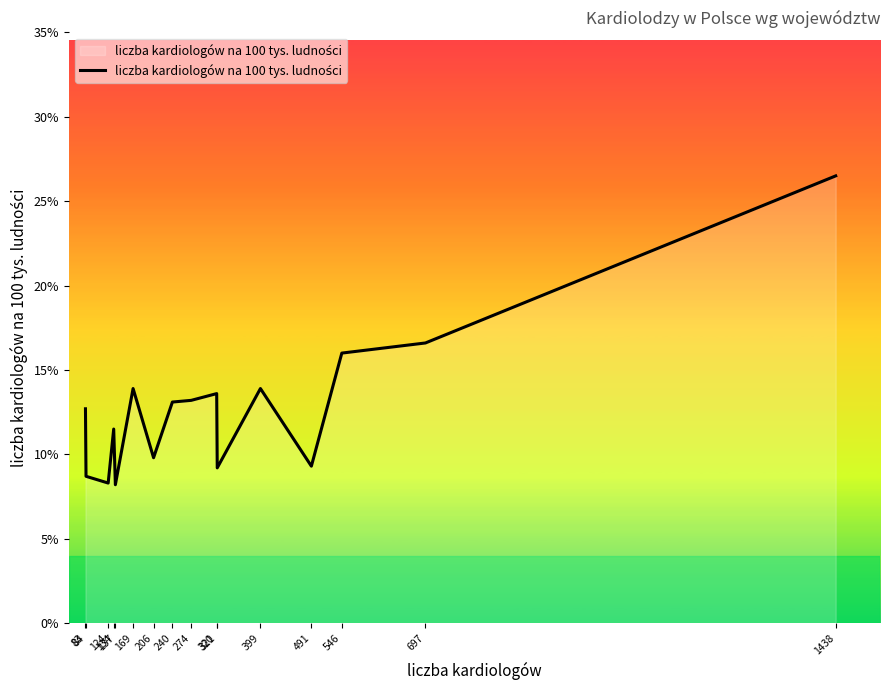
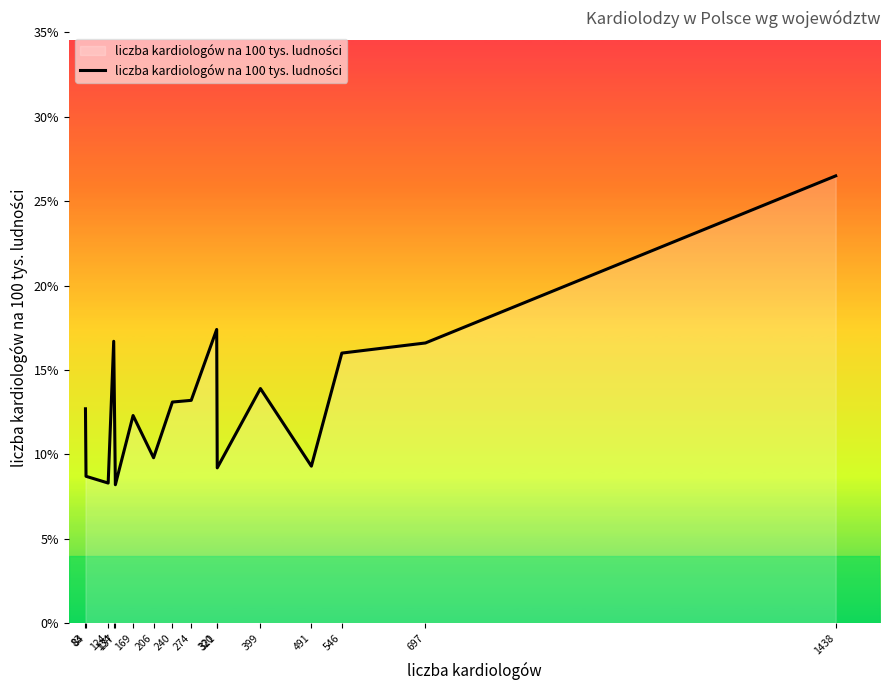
  {
    "83": "12.7%",
    "84": "8.7%",
    "124": "8.3%",
-   "134": "11.5%",
+   "134": "16.7%",
    "137": "8.2%",
-   "169": "13.9%",
+   "169": "12.3%",
    "206": "9.8%",
    "240": "13.1%",
    "274": "13.2%",
-   "320": "13.6%",
+   "320": "17.4%",
    "321": "9.2%",
    "399": "13.9%",
    "491": "9.3%",
    "546": "16.0%",
    "697": "16.6%",
    "1438": "26.5%"
  }
